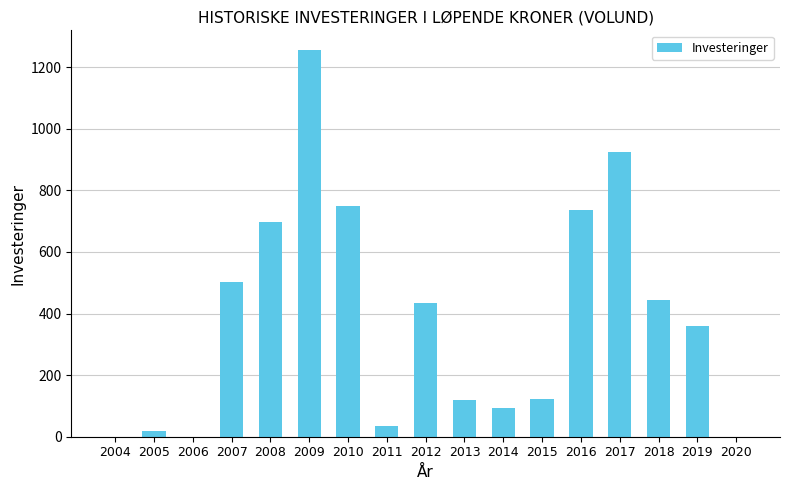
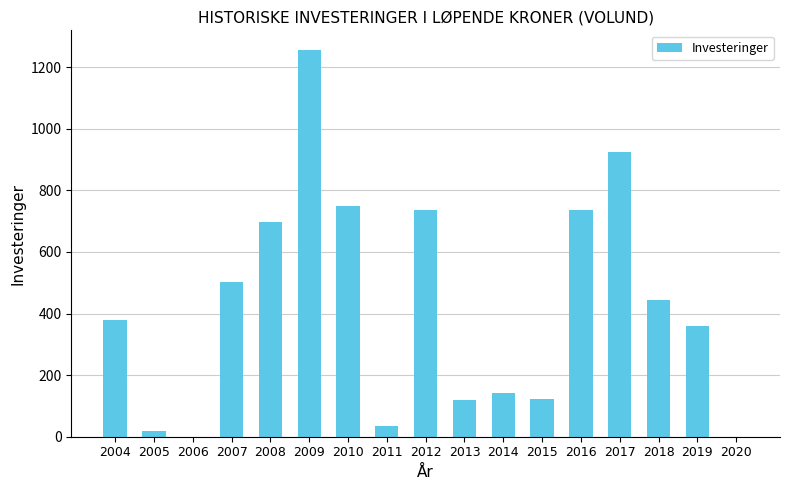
  {
-   "2004": 0,
+   "2004": 380,
    "2005": 20,
    "2006": 0,
    "2007": 500,
    "2008": 700,
    "2009": 1260,
    "2010": 750,
    "2011": 30,
-   "2012": 440,
+   "2012": 740,
    "2013": 120,
-   "2014": 90,
+   "2014": 140,
    "2015": 120,
    "2016": 740,
    "2017": 930,
    "2018": 440,
    "2019": 360,
    "2020": 0
  }
